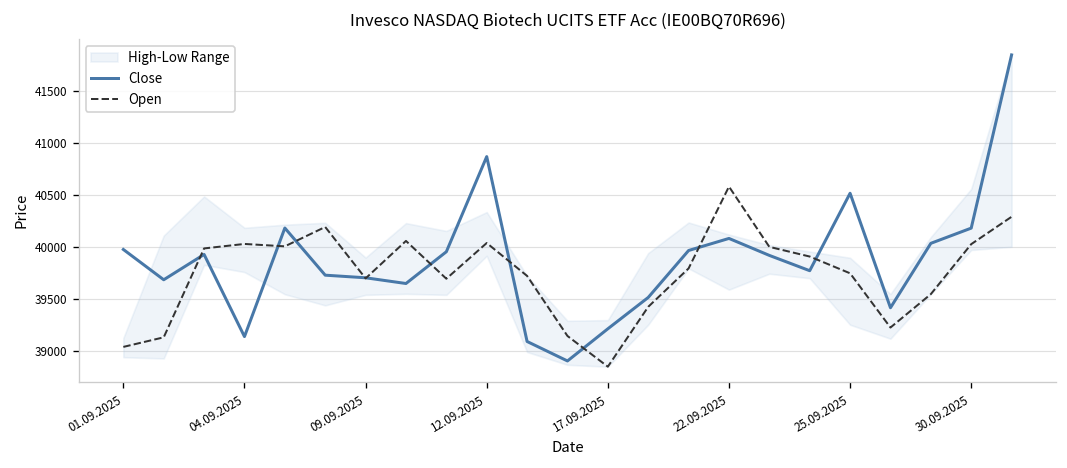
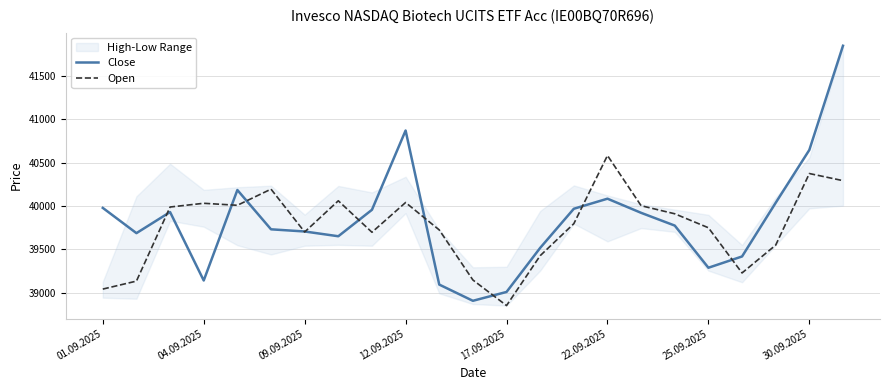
  {
    "Close": {
      "01.09.2025": 40000,
      "04.09.2025": 39100,
      "12.09.2025": 40900,
-     "17.09.2025": 39200,
+     "17.09.2025": 39000,
      "22.09.2025": 40100,
-     "25.09.2025": 40500,
-     "30.09.2025": 40200
+     "25.09.2025": 39300,
+     "30.09.2025": 40600
    },
    "Open": {
      "01.09.2025": 39000,
      "04.09.2025": 40000,
      "12.09.2025": 40000,
      "17.09.2025": 38900,
      "22.09.2025": 40600,
      "25.09.2025": 39800,
-     "30.09.2025": 40000
+     "30.09.2025": 40400
    }
  }
